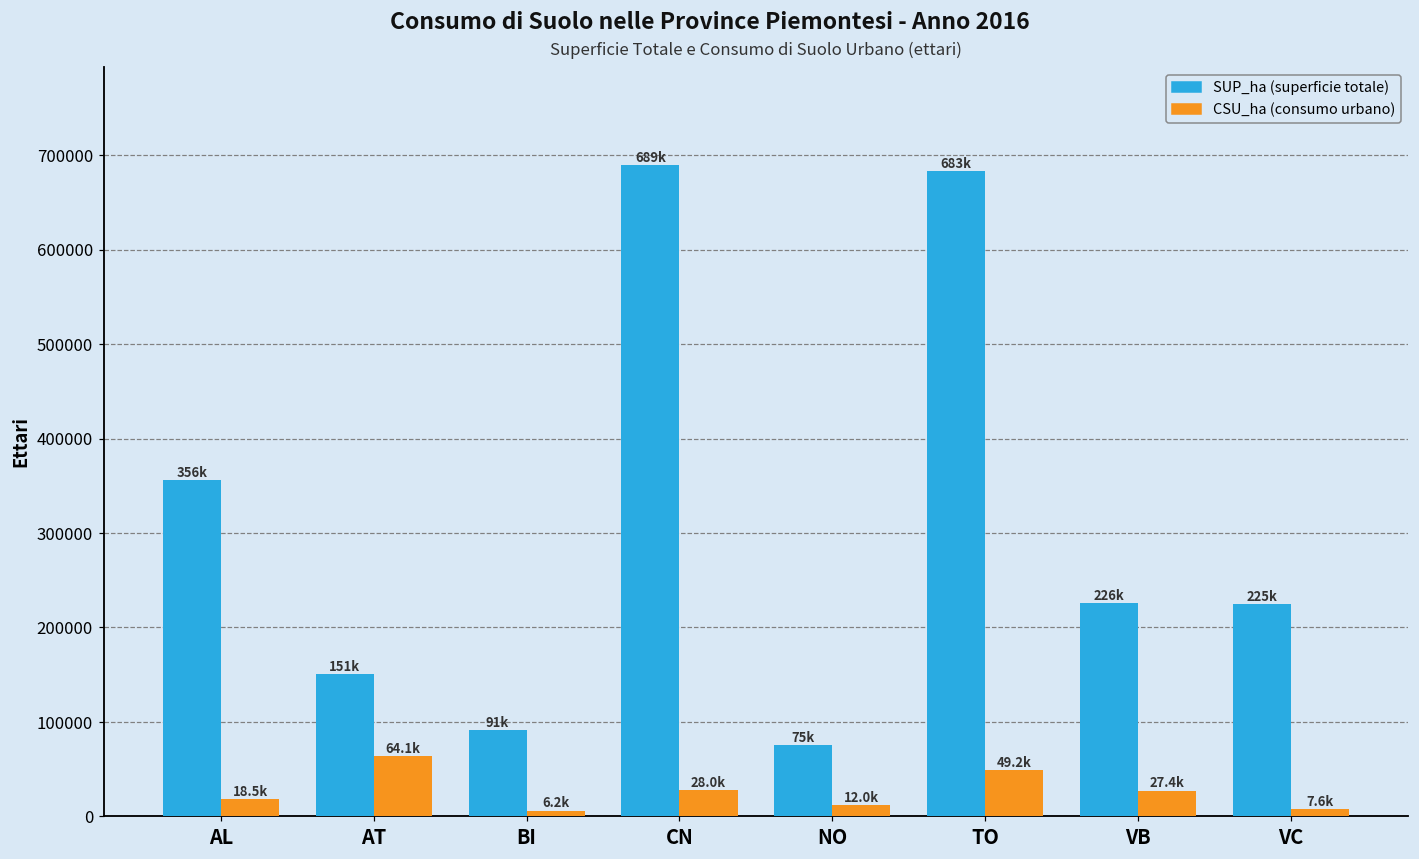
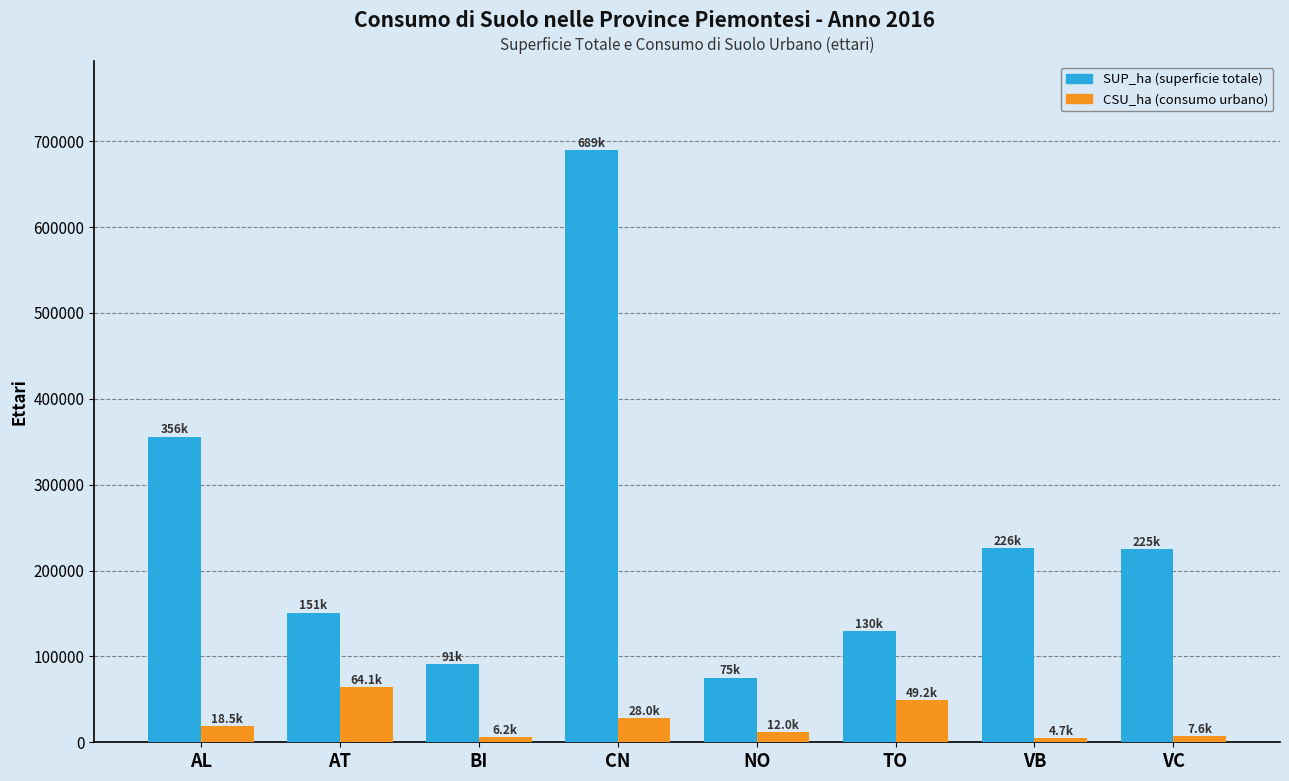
  {
    "SUP_ha (superficie totale)": {
      "AL": "356k",
      "AT": "151k",
      "BI": "91k",
      "CN": "689k",
      "NO": "75k",
-     "TO": "683k",
+     "TO": "130k",
      "VB": "226k",
      "VC": "225k"
    },
    "CSU_ha (consumo urbano)": {
      "AL": "18.5k",
      "AT": "64.1k",
      "BI": "6.2k",
      "CN": "28.0k",
      "NO": "12.0k",
      "TO": "49.2k",
-     "VB": "27.4k",
+     "VB": "4.7k",
      "VC": "7.6k"
    }
  }
